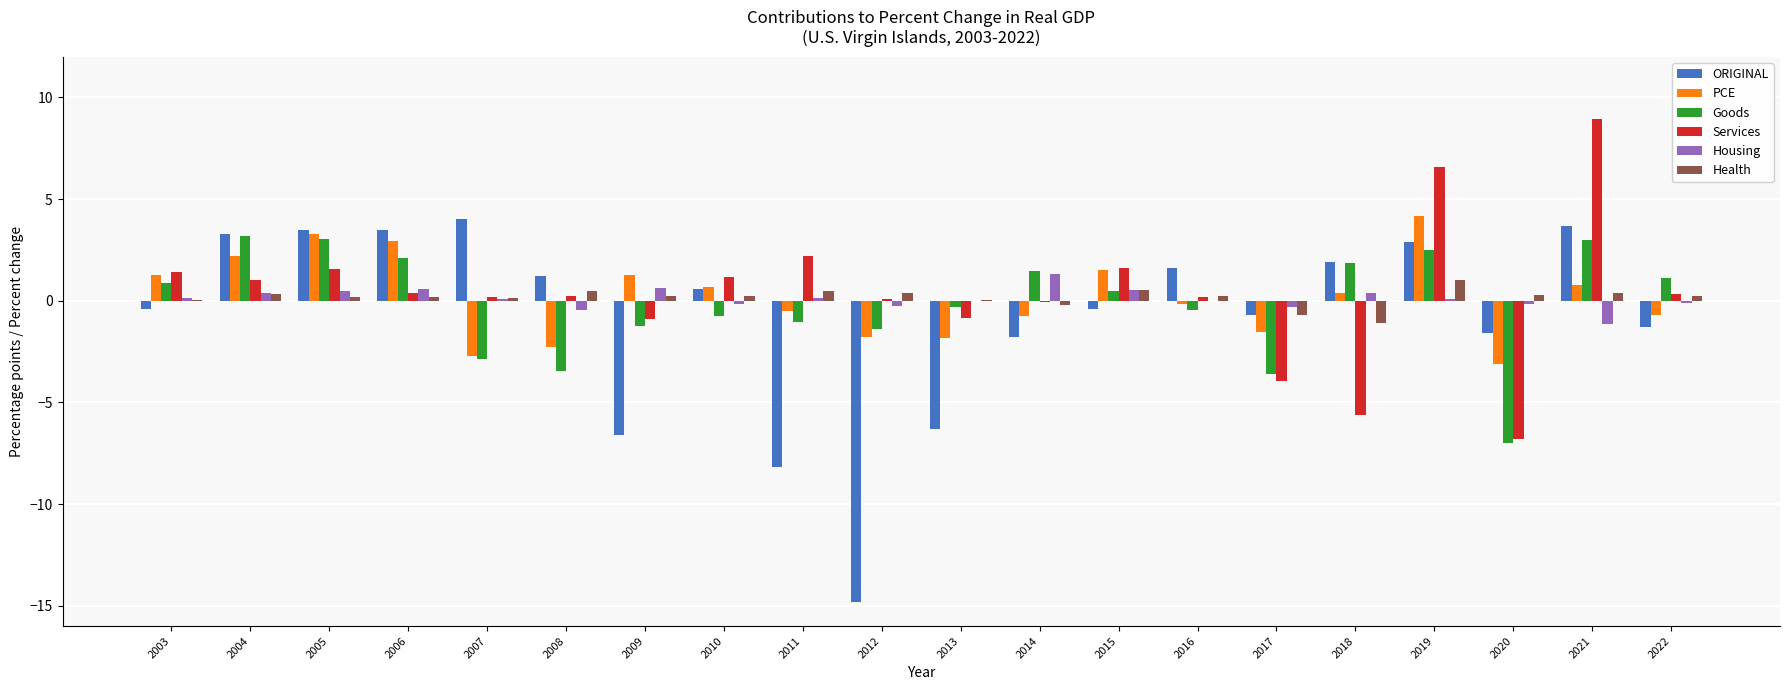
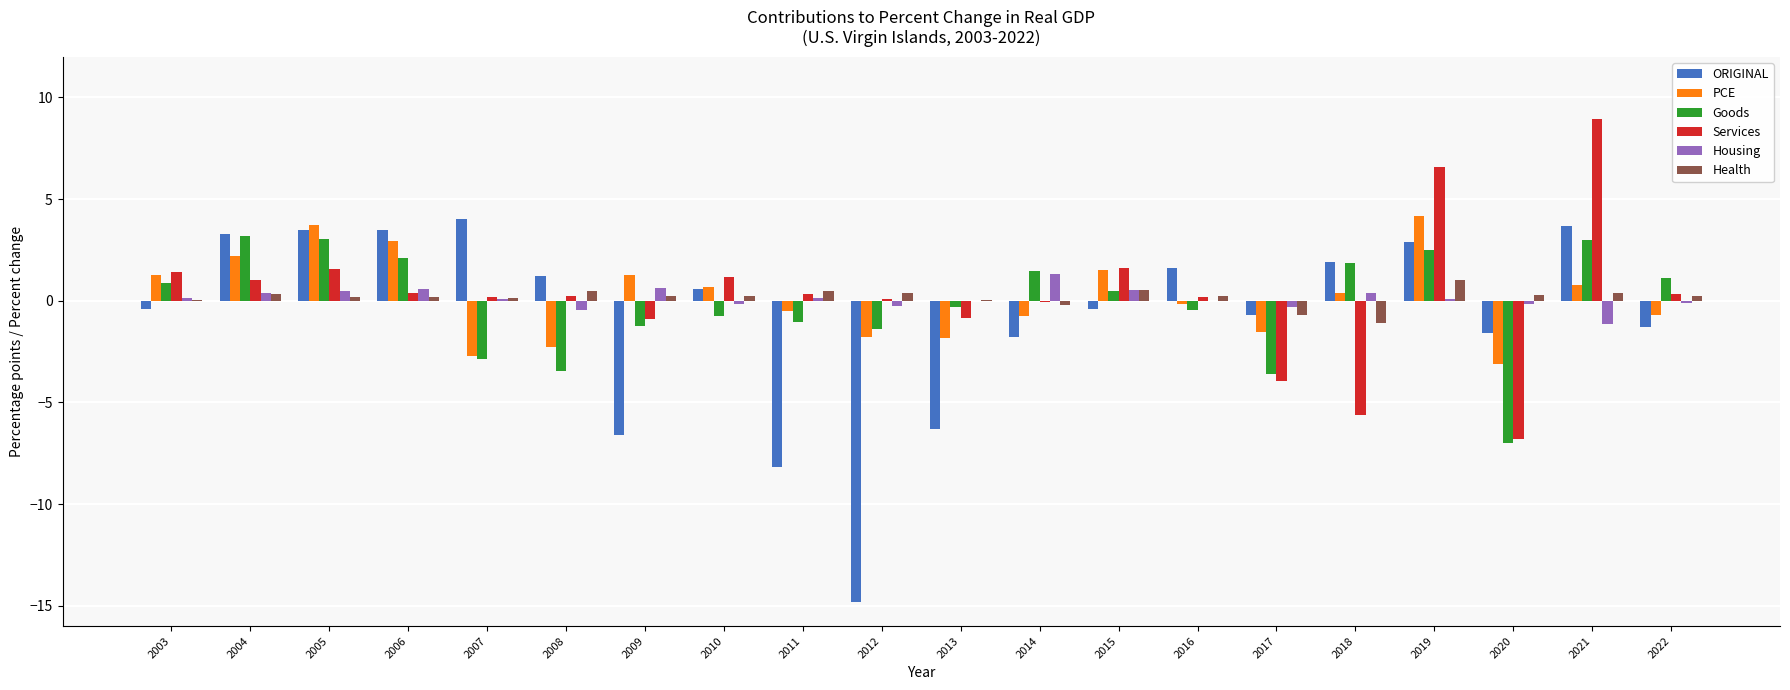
  {
    "ORIGINAL": {
      "2003": -0.4,
      "2004": 3.3,
      "2005": 3.5,
      "2006": 3.5,
      "2007": 4.0,
      "2008": 1.2,
      "2009": -6.6,
      "2010": 0.6,
      "2011": -8.2,
      "2012": -14.8,
      "2013": -6.3,
      "2014": -1.8,
      "2015": -0.4,
      "2016": 1.6,
      "2017": -0.7,
      "2018": 1.9,
      "2019": 2.9,
      "2020": -1.6,
      "2021": 3.7,
      "2022": -1.3
    },
    "PCE": {
      "2003": 1.3,
      "2004": 2.2,
-     "2005": 3.3,
+     "2005": 3.7,
      "2006": 3.0,
      "2007": -2.7,
      "2008": -2.3,
      "2009": 1.3,
      "2010": 0.7,
      "2011": -0.5,
      "2012": -1.8,
      "2013": -1.9,
      "2014": -0.8,
      "2015": 1.5,
      "2016": -0.2,
      "2017": -1.5,
      "2018": 0.4,
      "2019": 4.2,
      "2020": -3.1,
      "2021": 0.8,
      "2022": -0.7
    },
    "Goods": {
      "2003": 0.9,
      "2004": 3.2,
      "2005": 3.1,
      "2006": 2.1,
      "2007": -2.9,
      "2008": -3.5,
      "2009": -1.2,
      "2010": -0.8,
      "2011": -1.1,
      "2012": -1.4,
      "2013": -0.3,
      "2014": 1.4,
      "2015": 0.5,
      "2016": -0.5,
      "2017": -3.6,
      "2018": 1.9,
      "2019": 2.5,
      "2020": -7.0,
      "2021": 3.0,
      "2022": 1.1
    },
    "Services": {
      "2003": 1.4,
      "2004": 1.0,
      "2005": 1.6,
      "2006": 0.4,
      "2007": 0.2,
      "2008": 0.2,
      "2009": -0.9,
      "2010": 1.2,
-     "2011": 2.2,
+     "2011": 0.3,
      "2013": -0.9,
      "2015": 1.6,
      "2016": 0.2,
      "2017": -3.9,
      "2018": -5.6,
      "2019": 6.6,
      "2020": -6.8,
      "2021": 8.9,
      "2022": 0.3
    },
    "Housing": {
      "2003": 0.2,
      "2004": 0.4,
      "2005": 0.5,
      "2006": 0.6,
      "2008": -0.5,
      "2009": 0.6,
      "2010": -0.2,
      "2011": 0.1,
      "2012": -0.3,
      "2014": 1.3,
      "2015": 0.5,
      "2016": 0.0,
      "2017": -0.3,
      "2018": 0.4,
      "2020": -0.2,
      "2021": -1.2
    },
    "Health": {
      "2004": 0.3,
      "2005": 0.2,
      "2006": 0.2,
      "2007": 0.1,
      "2008": 0.5,
      "2009": 0.2,
      "2010": 0.2,
      "2011": 0.5,
      "2012": 0.4,
      "2014": -0.2,
      "2015": 0.5,
      "2016": 0.2,
      "2017": -0.7,
      "2018": -1.1,
      "2019": 1.0,
      "2020": 0.3,
      "2021": 0.4,
      "2022": 0.2
    }
  }
